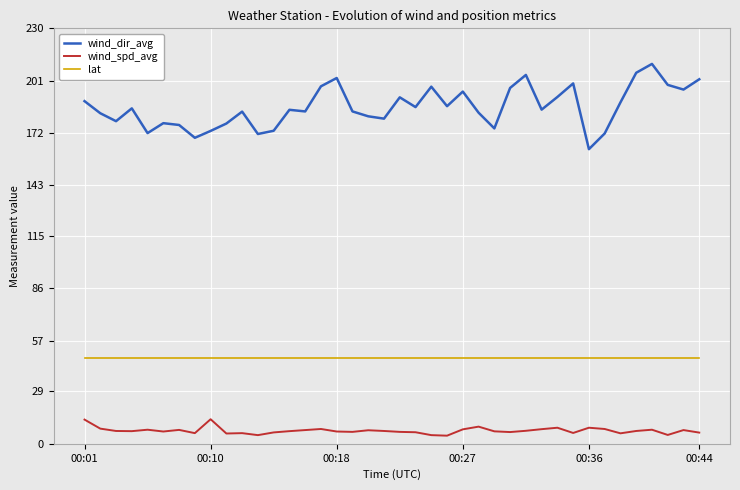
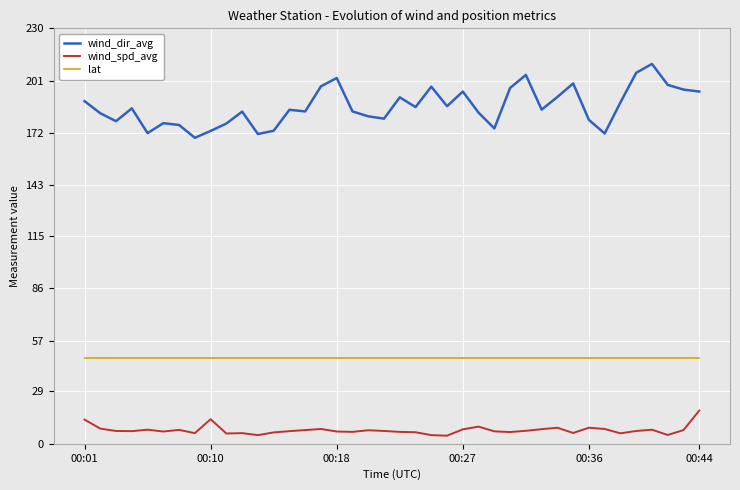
  {
    "wind_dir_avg": {
      "00:01": 190,
      "00:10": 173,
      "00:18": 203,
      "00:27": 195,
-     "00:36": 163,
-     "00:44": 202
+     "00:36": 179,
+     "00:44": 195
    },
    "wind_spd_avg": {
      "00:01": 13,
      "00:10": 14,
      "00:18": 7,
      "00:27": 8,
      "00:36": 9,
-     "00:44": 6
+     "00:44": 18
    },
    "lat": {
      "00:01": 48,
      "00:10": 48,
      "00:18": 48,
      "00:27": 48,
      "00:36": 48,
      "00:44": 48
    }
  }
